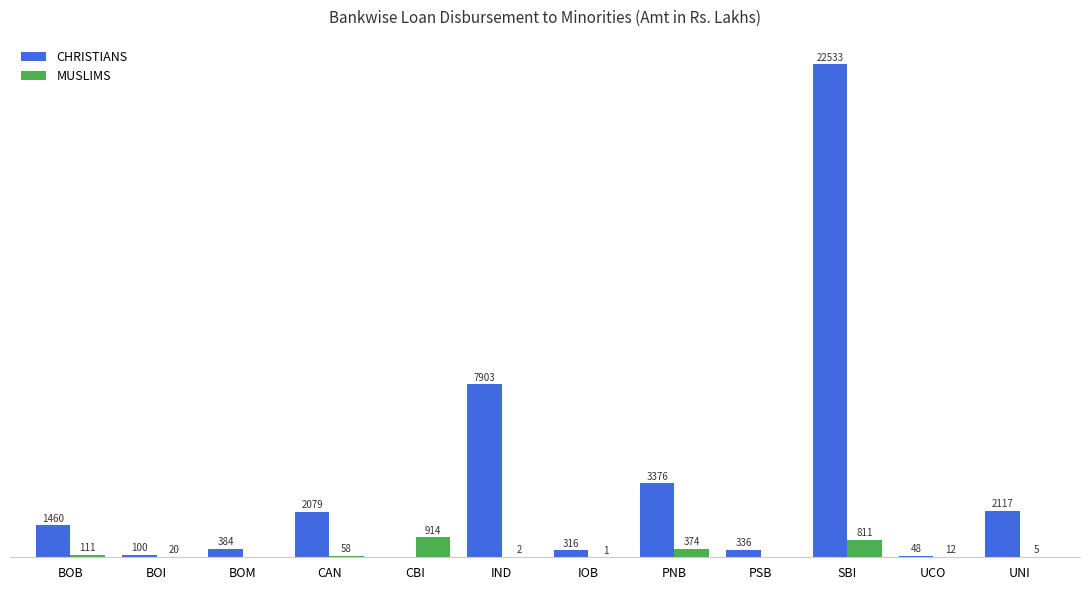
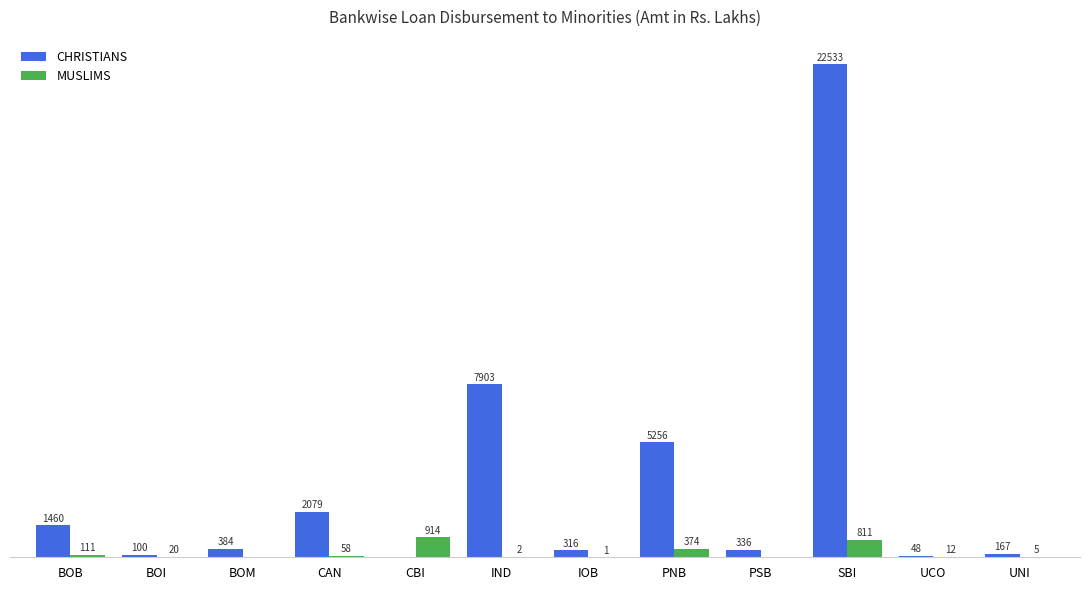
  {
    "CHRISTIANS": {
      "BOB": 1460,
      "BOI": 100,
      "BOM": 384,
      "CAN": 2079,
      "IND": 7903,
      "IOB": 316,
-     "PNB": 3376,
+     "PNB": 5256,
      "PSB": 336,
      "SBI": 22533,
      "UCO": 48,
-     "UNI": 2117
+     "UNI": 167
    },
    "MUSLIMS": {
      "BOB": 111,
      "BOI": 20,
      "CAN": 58,
      "CBI": 914,
      "IND": 2,
      "IOB": 1,
      "PNB": 374,
      "SBI": 811,
      "UCO": 12,
      "UNI": 5
    }
  }
